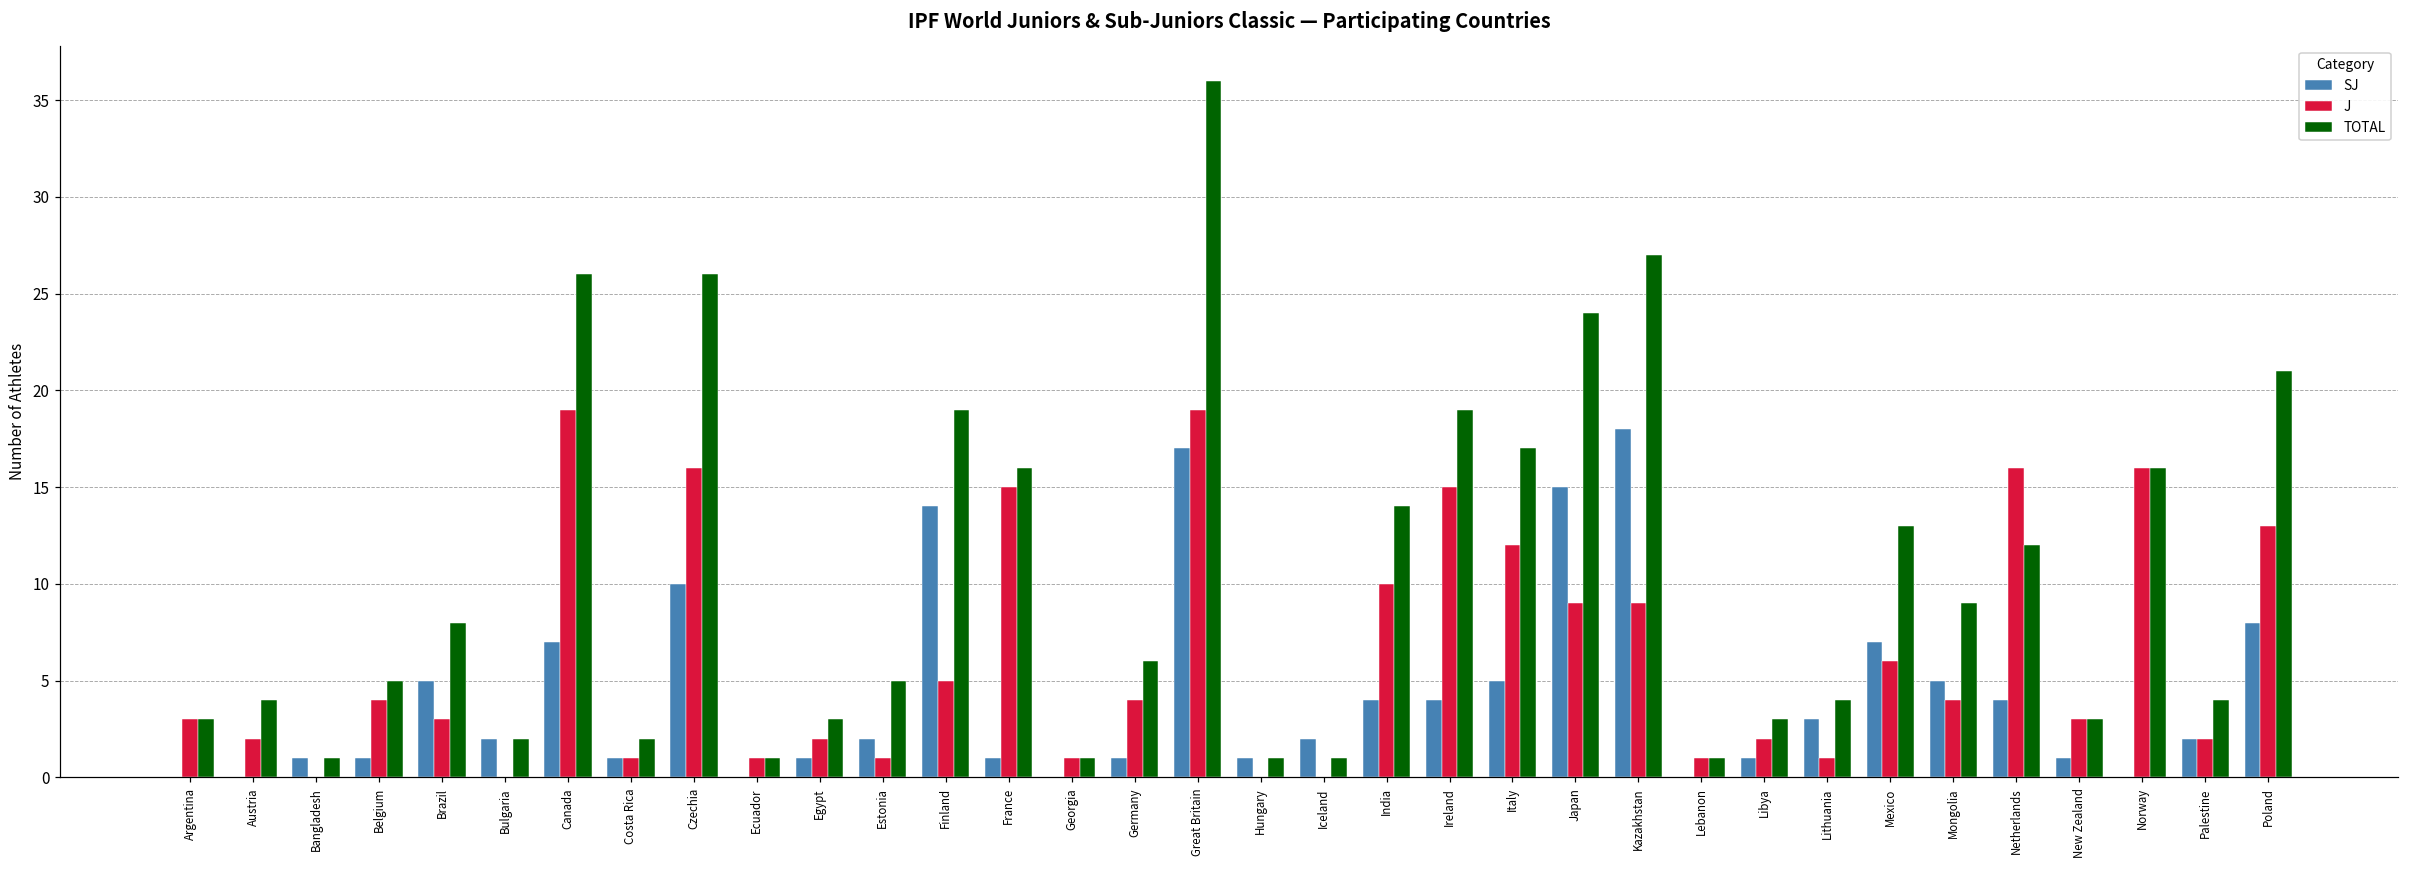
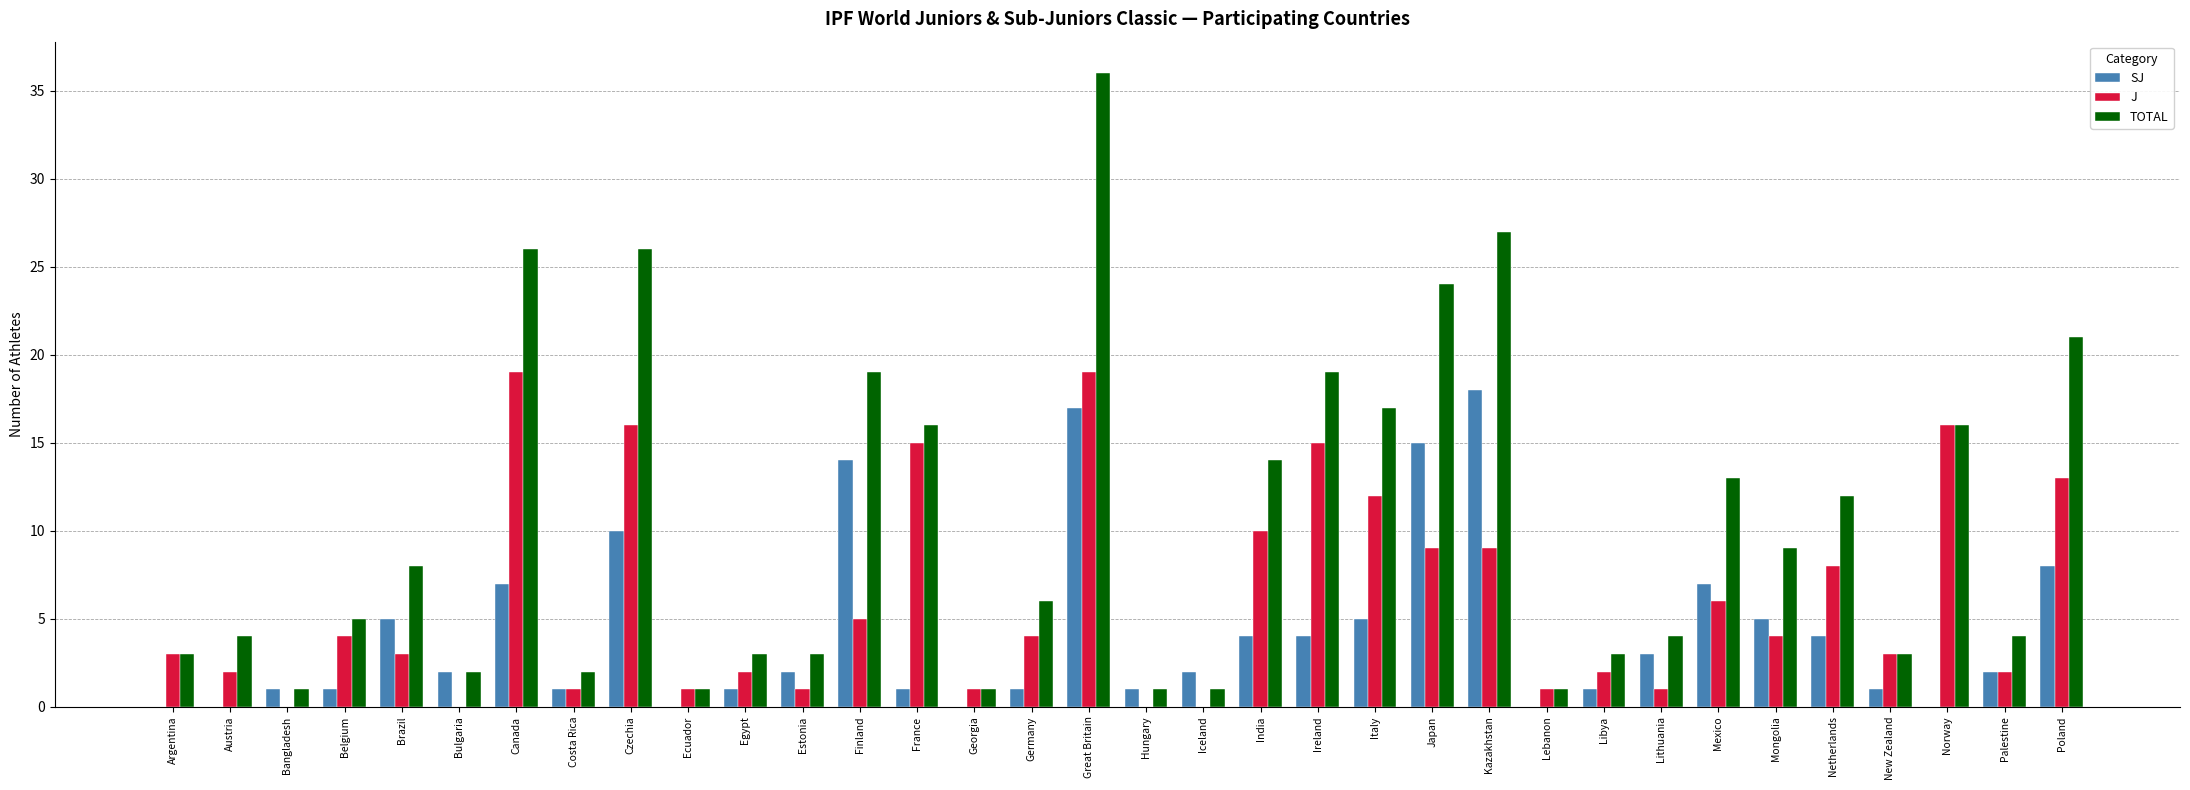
  {
    "SJ": {
      "Argentina": 0,
      "Austria": 0,
      "Bangladesh": 1,
      "Belgium": 1,
      "Brazil": 5,
      "Bulgaria": 2,
      "Canada": 7,
      "Costa Rica": 1,
      "Czechia": 10,
      "Ecuador": 0,
      "Egypt": 1,
      "Estonia": 2,
      "Finland": 14,
      "France": 1,
      "Georgia": 0,
      "Germany": 1,
      "Great Britain": 17,
      "Hungary": 1,
      "Iceland": 2,
      "India": 4,
      "Ireland": 4,
      "Italy": 5,
      "Japan": 15,
      "Kazakhstan": 18,
      "Lebanon": 0,
      "Libya": 1,
      "Lithuania": 3,
      "Mexico": 7,
      "Mongolia": 5,
      "Netherlands": 4,
      "New Zealand": 1,
      "Norway": 0,
      "Palestine": 2,
      "Poland": 8
    },
    "J": {
      "Argentina": 3,
      "Austria": 2,
      "Bangladesh": 0,
      "Belgium": 4,
      "Brazil": 3,
      "Bulgaria": 0,
      "Canada": 19,
      "Costa Rica": 1,
      "Czechia": 16,
      "Ecuador": 1,
      "Egypt": 2,
      "Estonia": 1,
      "Finland": 5,
      "France": 15,
      "Georgia": 1,
      "Germany": 4,
      "Great Britain": 19,
      "Hungary": 0,
      "Iceland": 0,
      "India": 10,
      "Ireland": 15,
      "Italy": 12,
      "Japan": 9,
      "Kazakhstan": 9,
      "Lebanon": 1,
      "Libya": 2,
      "Lithuania": 1,
      "Mexico": 6,
      "Mongolia": 4,
-     "Netherlands": 16,
+     "Netherlands": 8,
      "New Zealand": 3,
      "Norway": 16,
      "Palestine": 2,
      "Poland": 13
    },
    "TOTAL": {
      "Argentina": 3,
      "Austria": 4,
      "Bangladesh": 1,
      "Belgium": 5,
      "Brazil": 8,
      "Bulgaria": 2,
      "Canada": 26,
      "Costa Rica": 2,
      "Czechia": 26,
      "Ecuador": 1,
      "Egypt": 3,
-     "Estonia": 5,
+     "Estonia": 3,
      "Finland": 19,
      "France": 16,
      "Georgia": 1,
      "Germany": 6,
      "Great Britain": 36,
      "Hungary": 1,
      "Iceland": 1,
      "India": 14,
      "Ireland": 19,
      "Italy": 17,
      "Japan": 24,
      "Kazakhstan": 27,
      "Lebanon": 1,
      "Libya": 3,
      "Lithuania": 4,
      "Mexico": 13,
      "Mongolia": 9,
      "Netherlands": 12,
      "New Zealand": 3,
      "Norway": 16,
      "Palestine": 4,
      "Poland": 21
    }
  }
